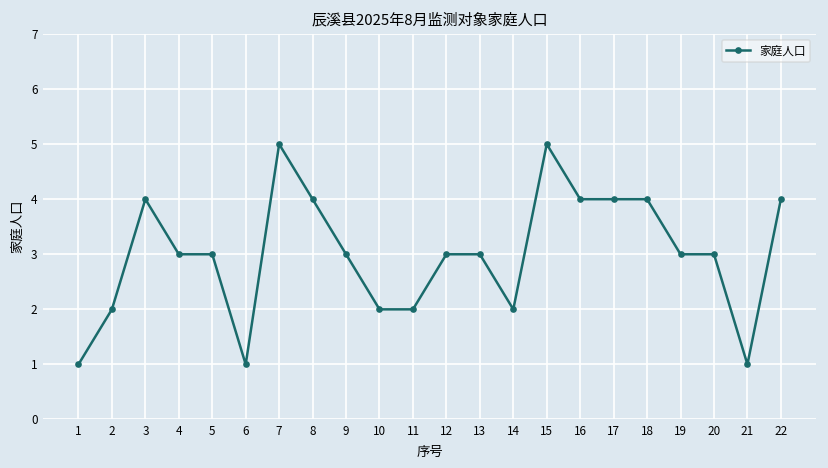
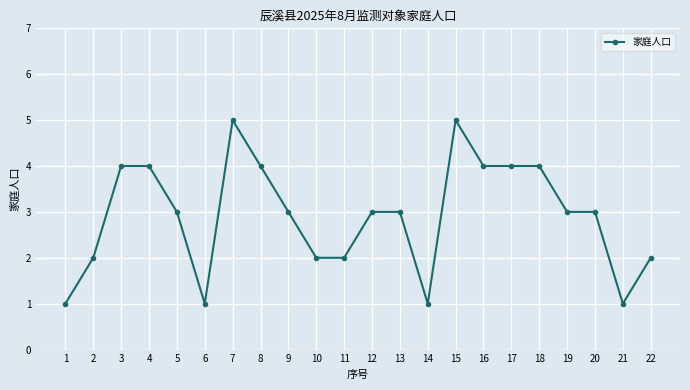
  {
    "1": 1,
    "2": 2,
    "3": 4,
-   "4": 3,
+   "4": 4,
    "5": 3,
    "6": 1,
    "7": 5,
    "8": 4,
    "9": 3,
    "10": 2,
    "11": 2,
    "12": 3,
    "13": 3,
-   "14": 2,
+   "14": 1,
    "15": 5,
    "16": 4,
    "17": 4,
    "18": 4,
    "19": 3,
    "20": 3,
    "21": 1,
-   "22": 4
+   "22": 2
  }
